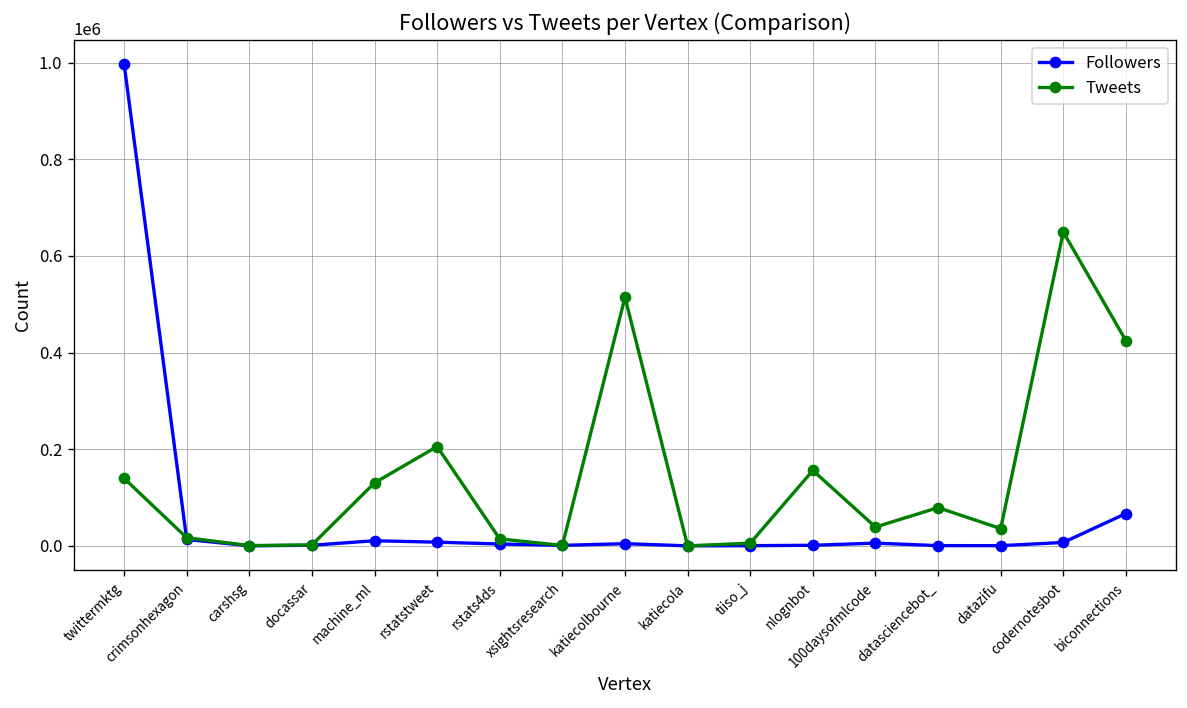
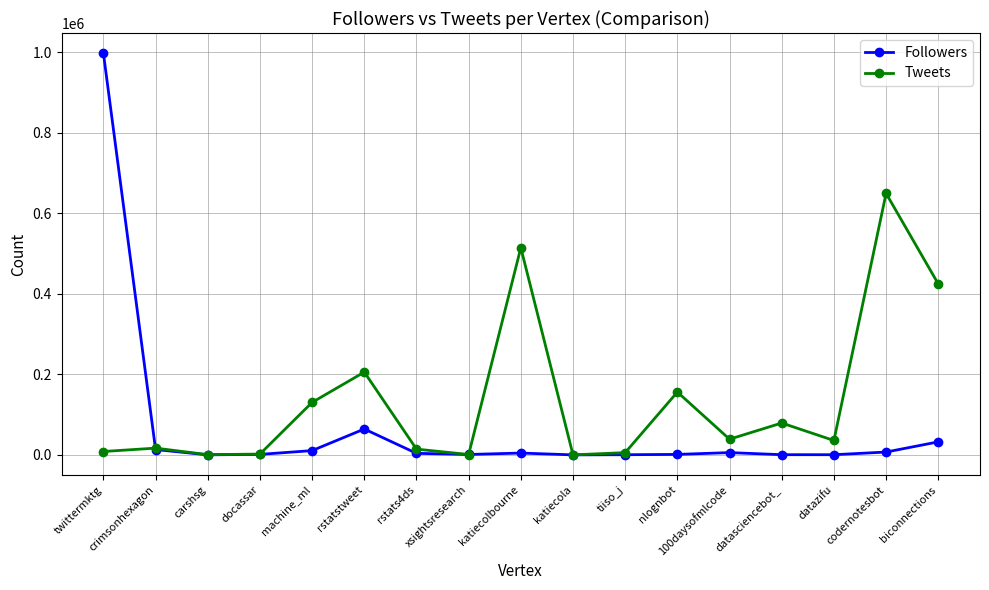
  {
    "Followers": {
      "twittermktg": 1000000,
      "machine_ml": 10000,
-     "rstatstweet": 10000,
+     "rstatstweet": 60000,
      "rstats4ds": 0,
      "katiecolbourne": 0,
      "nlognbot": 0,
      "100daysofmlcode": 10000,
      "datasciencebot_": 0,
      "datazifu": 0,
      "codernotesbot": 10000,
-     "biconnections": 70000
+     "biconnections": 30000
    },
    "Tweets": {
-     "twittermktg": 140000,
+     "twittermktg": 10000,
      "machine_ml": 130000,
      "rstatstweet": 210000,
      "rstats4ds": 10000,
      "katiecolbourne": 510000,
      "nlognbot": 160000,
      "100daysofmlcode": 40000,
      "datasciencebot_": 80000,
      "datazifu": 40000,
      "codernotesbot": 650000,
      "biconnections": 420000
    }
  }
